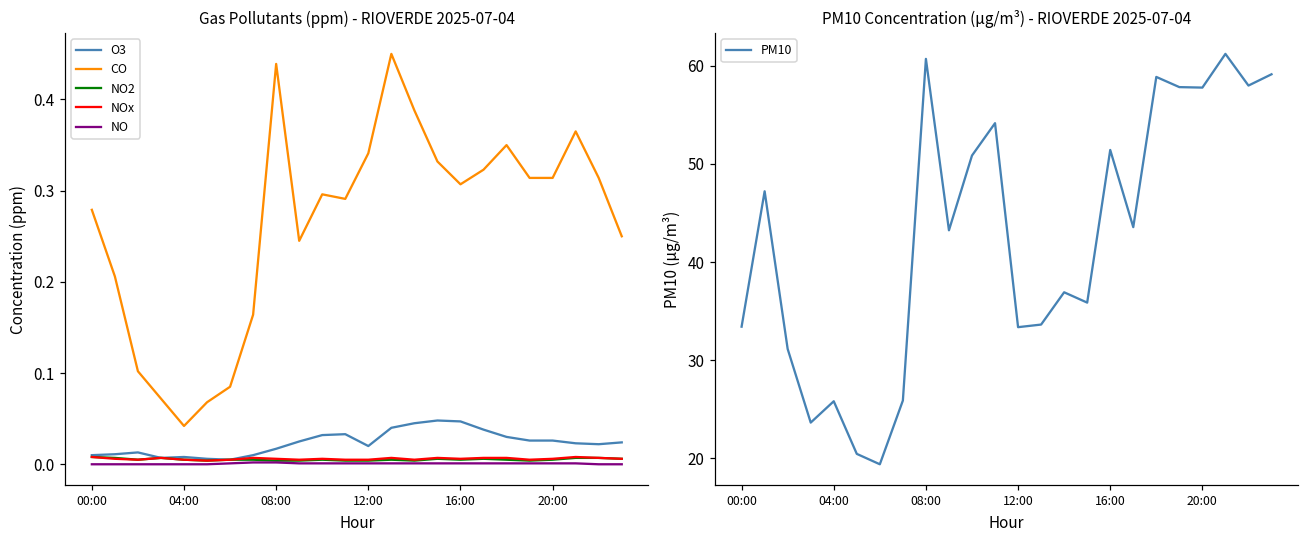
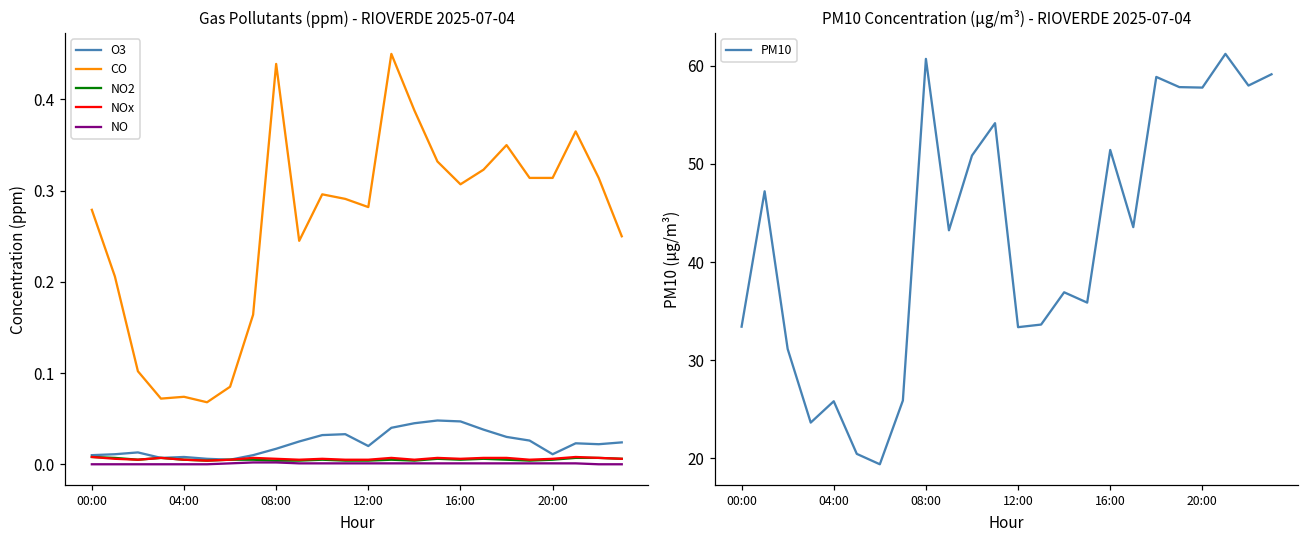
  {
    "Gas Pollutants (ppm) - RIOVERDE 2025-07-04": {
      "O3": {
        "08:00": 0.02,
        "12:00": 0.02,
        "16:00": 0.05,
-       "20:00": 0.03
+       "20:00": 0.01
      },
      "CO": {
        "00:00": 0.28,
-       "04:00": 0.04,
+       "04:00": 0.07,
        "08:00": 0.44,
-       "12:00": 0.34,
+       "12:00": 0.28,
        "16:00": 0.31,
        "20:00": 0.31
      },
      "NO": {
        "00:00": 0.00,
        "04:00": 0.00,
        "16:00": 0.00,
        "20:00": 0.00
      }
    },
    "PM10 Concentration (µg/m³) - RIOVERDE 2025-07-04": {
      "00:00": 33,
      "04:00": 26,
      "08:00": 61,
      "12:00": 33,
      "16:00": 51,
      "20:00": 58
    }
  }
